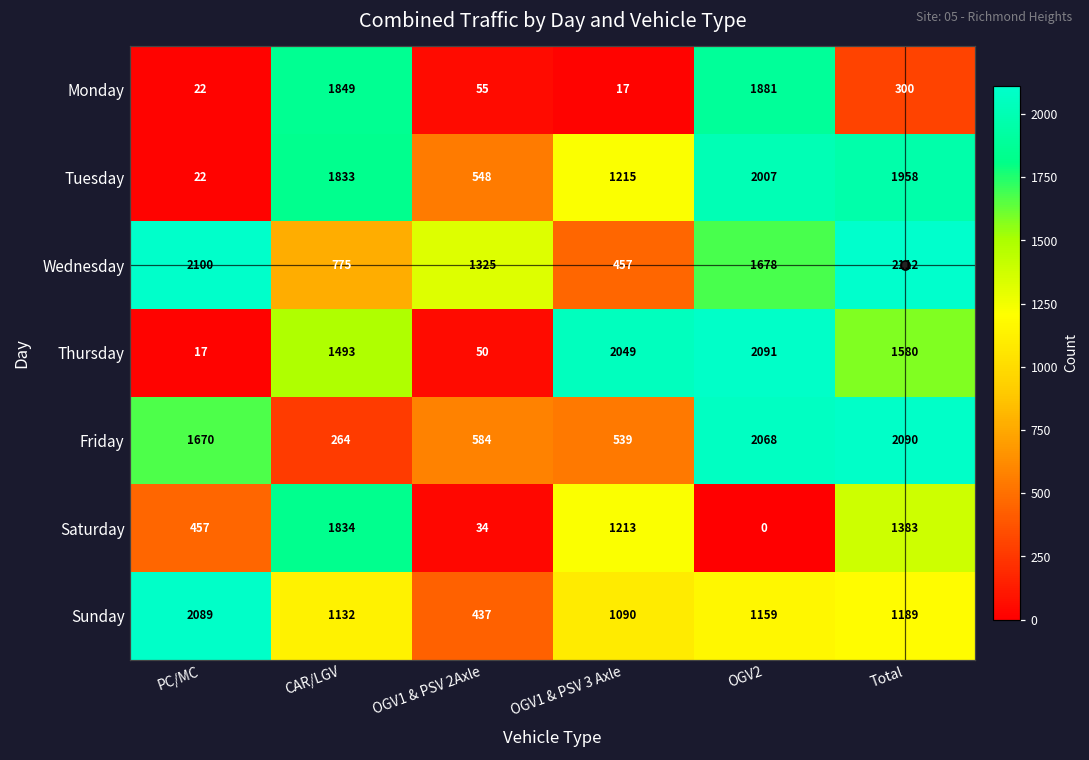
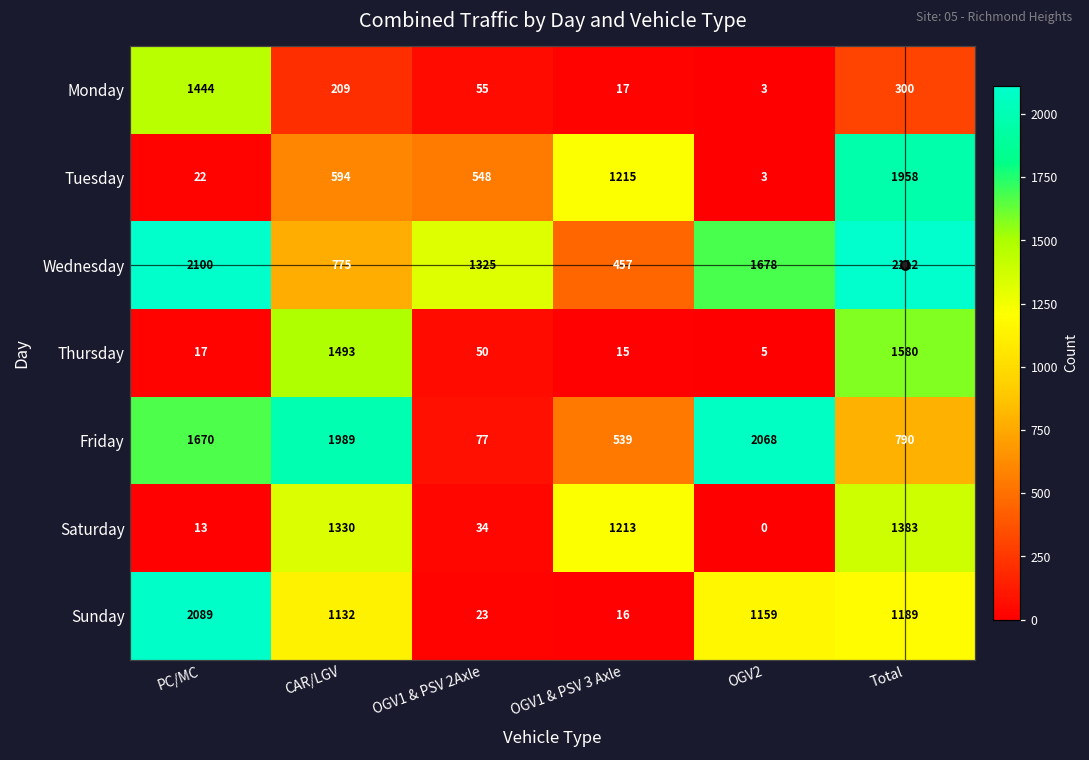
  {
    "Monday": {
-     "PC/MC": 22,
-     "CAR/LGV": 1849,
+     "PC/MC": 1444,
+     "CAR/LGV": 209,
      "OGV1 & PSV 2Axle": 55,
      "OGV1 & PSV 3 Axle": 17,
-     "OGV2": 1881,
+     "OGV2": 3,
      "Total": 300
    },
    "Tuesday": {
      "PC/MC": 22,
-     "CAR/LGV": 1833,
+     "CAR/LGV": 594,
      "OGV1 & PSV 2Axle": 548,
      "OGV1 & PSV 3 Axle": 1215,
-     "OGV2": 2007,
+     "OGV2": 3,
      "Total": 1958
    },
    "Wednesday": {
      "PC/MC": 2100,
      "CAR/LGV": 775,
      "OGV1 & PSV 2Axle": 1325,
      "OGV1 & PSV 3 Axle": 457,
      "OGV2": 1678
    },
    "Thursday": {
      "PC/MC": 17,
      "CAR/LGV": 1493,
      "OGV1 & PSV 2Axle": 50,
-     "OGV1 & PSV 3 Axle": 2049,
-     "OGV2": 2091,
+     "OGV1 & PSV 3 Axle": 15,
+     "OGV2": 5,
      "Total": 1580
    },
    "Friday": {
      "PC/MC": 1670,
-     "CAR/LGV": 264,
-     "OGV1 & PSV 2Axle": 584,
+     "CAR/LGV": 1989,
+     "OGV1 & PSV 2Axle": 77,
      "OGV1 & PSV 3 Axle": 539,
      "OGV2": 2068,
-     "Total": 2090
+     "Total": 790
    },
    "Saturday": {
-     "PC/MC": 457,
-     "CAR/LGV": 1834,
+     "PC/MC": 13,
+     "CAR/LGV": 1330,
      "OGV1 & PSV 2Axle": 34,
      "OGV1 & PSV 3 Axle": 1213,
      "OGV2": 0,
      "Total": 1383
    },
    "Sunday": {
      "PC/MC": 2089,
      "CAR/LGV": 1132,
-     "OGV1 & PSV 2Axle": 437,
-     "OGV1 & PSV 3 Axle": 1090,
+     "OGV1 & PSV 2Axle": 23,
+     "OGV1 & PSV 3 Axle": 16,
      "OGV2": 1159,
      "Total": 1189
    }
  }
